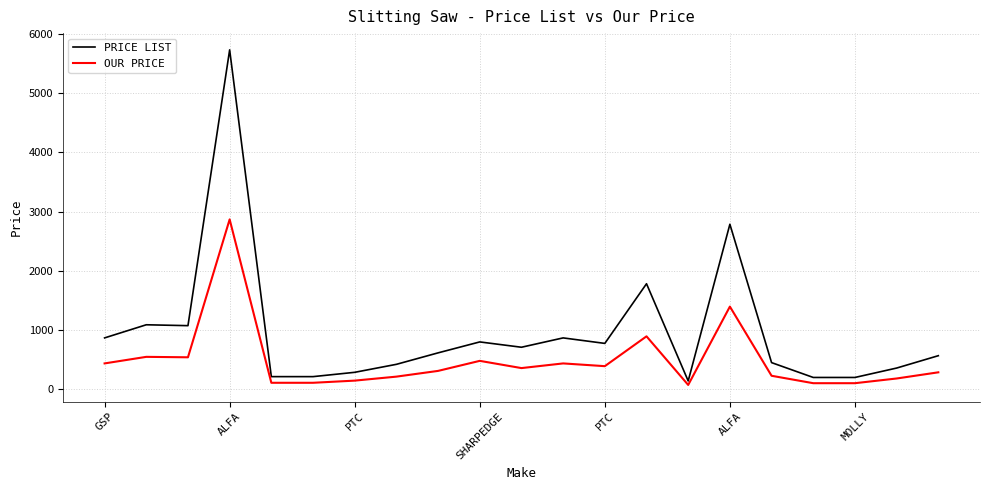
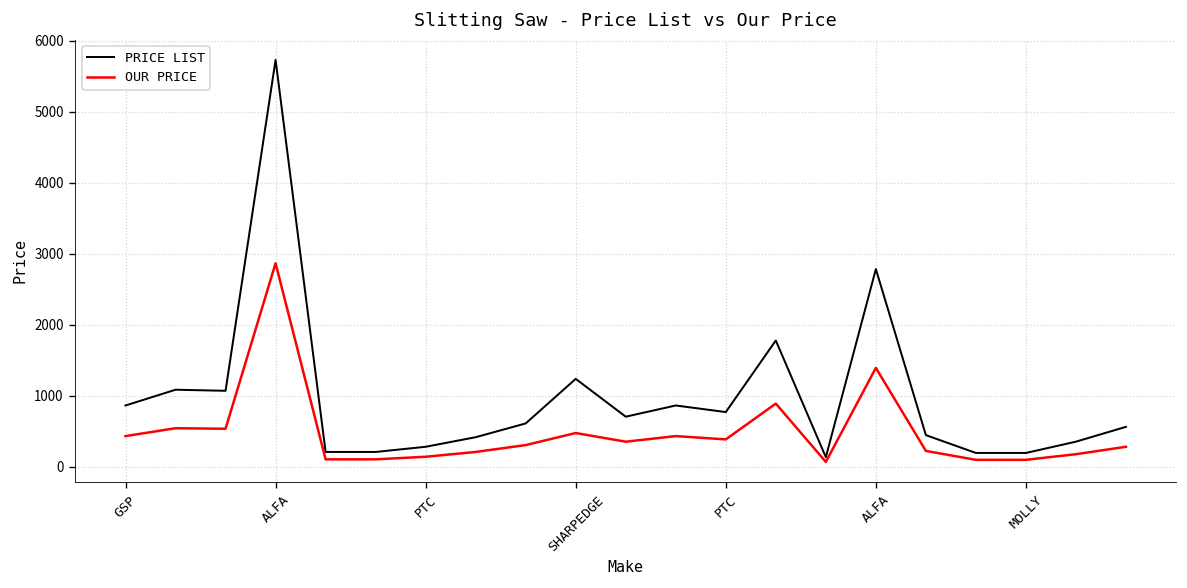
  {
    "PRICE LIST": {
-     "SHARPEDGE": 800,
+     "SHARPEDGE": 1200,
      "MOLLY": 200
    },
    "OUR PRICE": {
      "SHARPEDGE": 500,
      "MOLLY": 100
    }
  }
